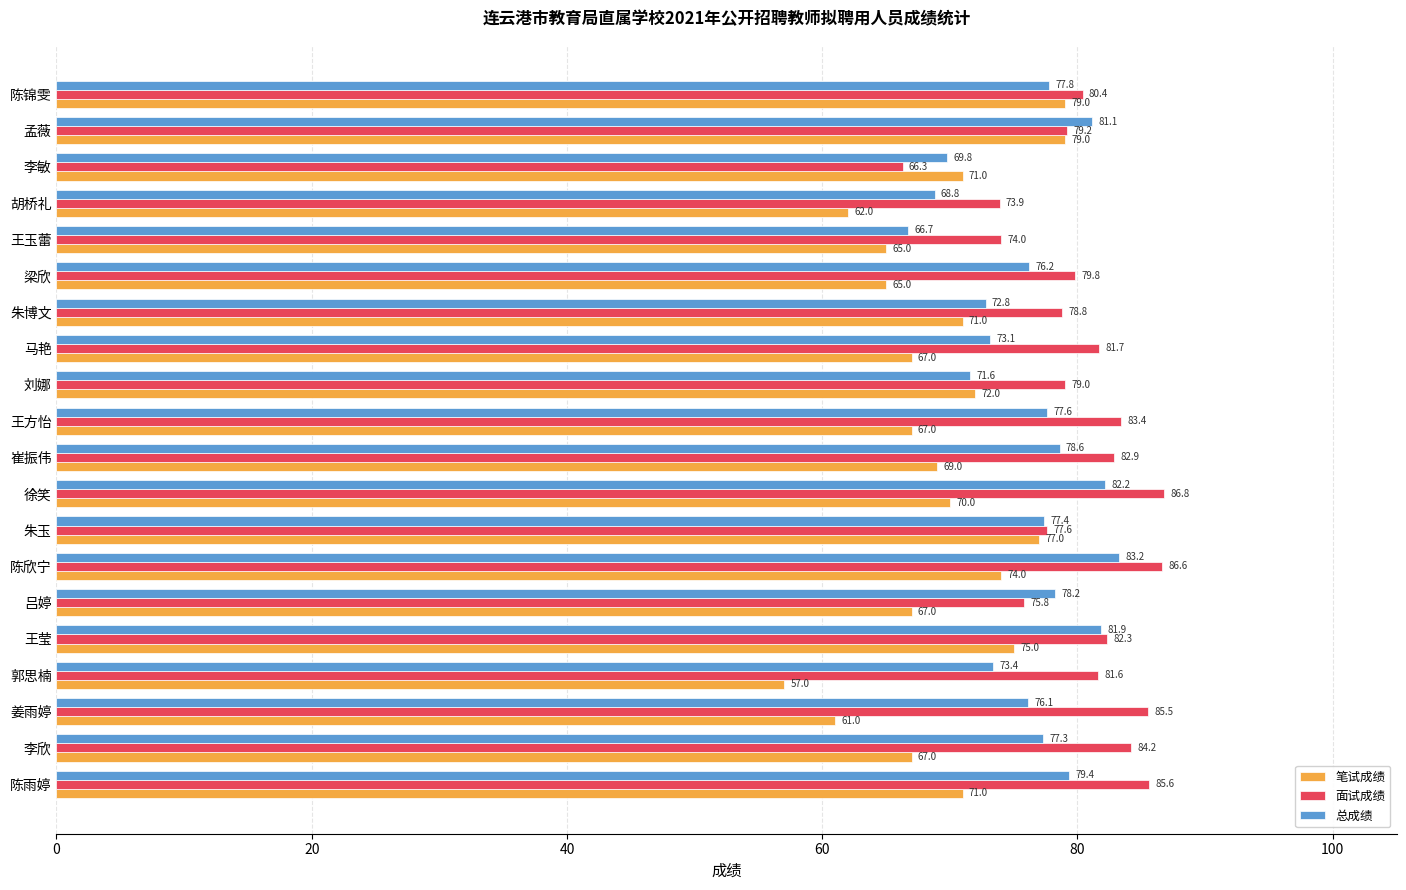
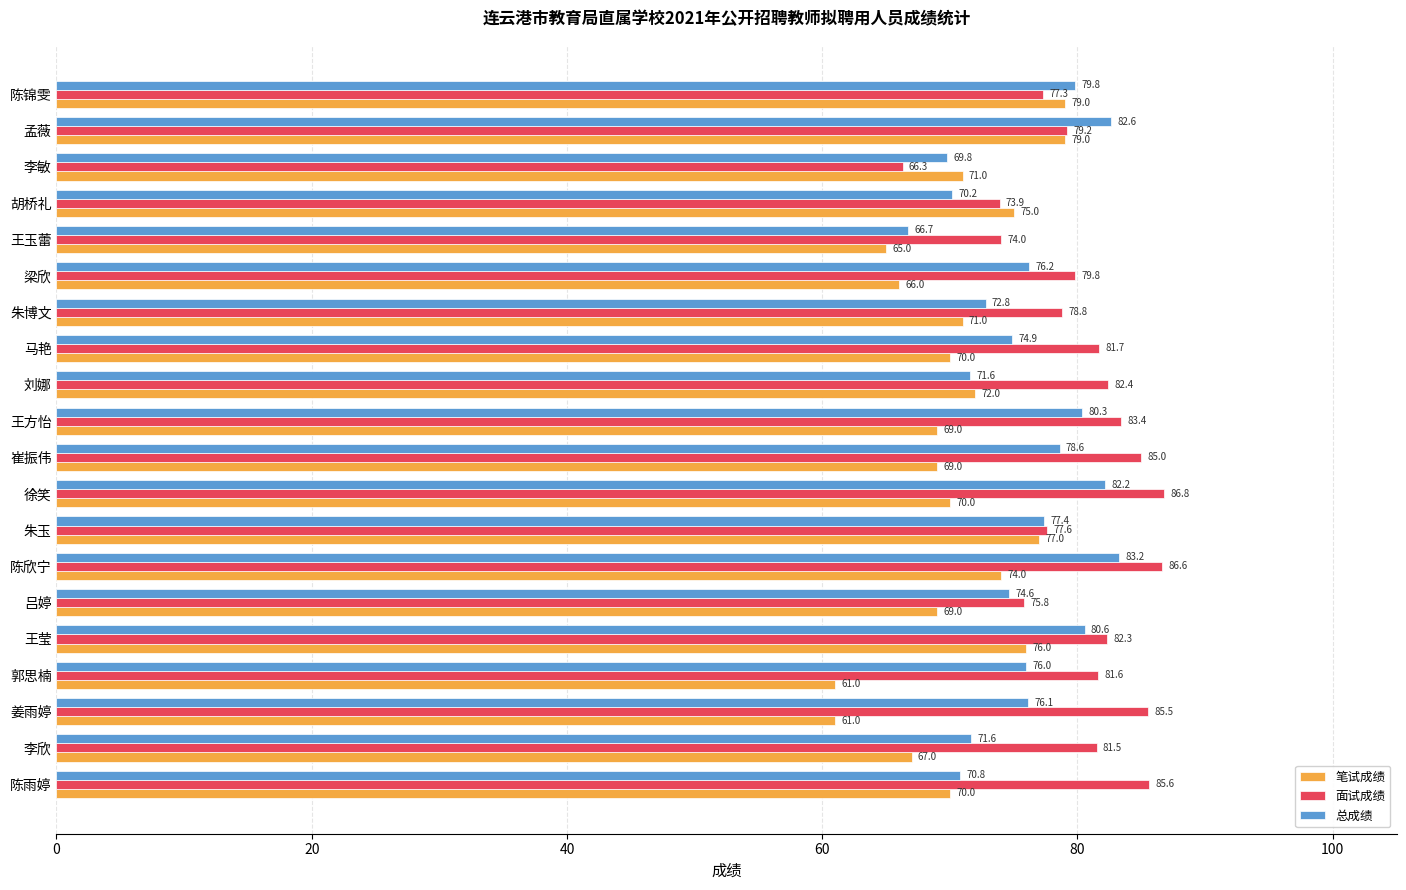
  {
    "笔试成绩": {
      "陈锦雯": 79.0,
      "孟薇": 79.0,
      "李敏": 71.0,
-     "胡桥礼": 62.0,
+     "胡桥礼": 75.0,
      "王玉蕾": 65.0,
-     "梁欣": 65.0,
+     "梁欣": 66.0,
      "朱博文": 71.0,
-     "马艳": 67.0,
+     "马艳": 70.0,
      "刘娜": 72.0,
-     "王方怡": 67.0,
+     "王方怡": 69.0,
      "崔振伟": 69.0,
      "徐笑": 70.0,
      "朱玉": 77.0,
      "陈欣宁": 74.0,
-     "吕婷": 67.0,
-     "王莹": 75.0,
-     "郭思楠": 57.0,
+     "吕婷": 69.0,
+     "王莹": 76.0,
+     "郭思楠": 61.0,
      "姜雨婷": 61.0,
      "李欣": 67.0,
-     "陈雨婷": 71.0
+     "陈雨婷": 70.0
    },
    "面试成绩": {
-     "陈锦雯": 80.4,
+     "陈锦雯": 77.3,
      "孟薇": 79.2,
      "李敏": 66.3,
      "胡桥礼": 73.9,
      "王玉蕾": 74.0,
      "梁欣": 79.8,
      "朱博文": 78.8,
      "马艳": 81.7,
-     "刘娜": 79.0,
+     "刘娜": 82.4,
      "王方怡": 83.4,
-     "崔振伟": 82.9,
+     "崔振伟": 85.0,
      "徐笑": 86.8,
      "朱玉": 77.6,
      "陈欣宁": 86.6,
      "吕婷": 75.8,
      "王莹": 82.3,
      "郭思楠": 81.6,
      "姜雨婷": 85.5,
-     "李欣": 84.2,
+     "李欣": 81.5,
      "陈雨婷": 85.6
    },
    "总成绩": {
-     "陈锦雯": 77.8,
-     "孟薇": 81.1,
+     "陈锦雯": 79.8,
+     "孟薇": 82.6,
      "李敏": 69.8,
-     "胡桥礼": 68.8,
+     "胡桥礼": 70.2,
      "王玉蕾": 66.7,
      "梁欣": 76.2,
      "朱博文": 72.8,
-     "马艳": 73.1,
+     "马艳": 74.9,
      "刘娜": 71.6,
-     "王方怡": 77.6,
+     "王方怡": 80.3,
      "崔振伟": 78.6,
      "徐笑": 82.2,
      "朱玉": 77.4,
      "陈欣宁": 83.2,
-     "吕婷": 78.2,
-     "王莹": 81.9,
-     "郭思楠": 73.4,
+     "吕婷": 74.6,
+     "王莹": 80.6,
+     "郭思楠": 76.0,
      "姜雨婷": 76.1,
-     "李欣": 77.3,
-     "陈雨婷": 79.4
+     "李欣": 71.6,
+     "陈雨婷": 70.8
    }
  }
